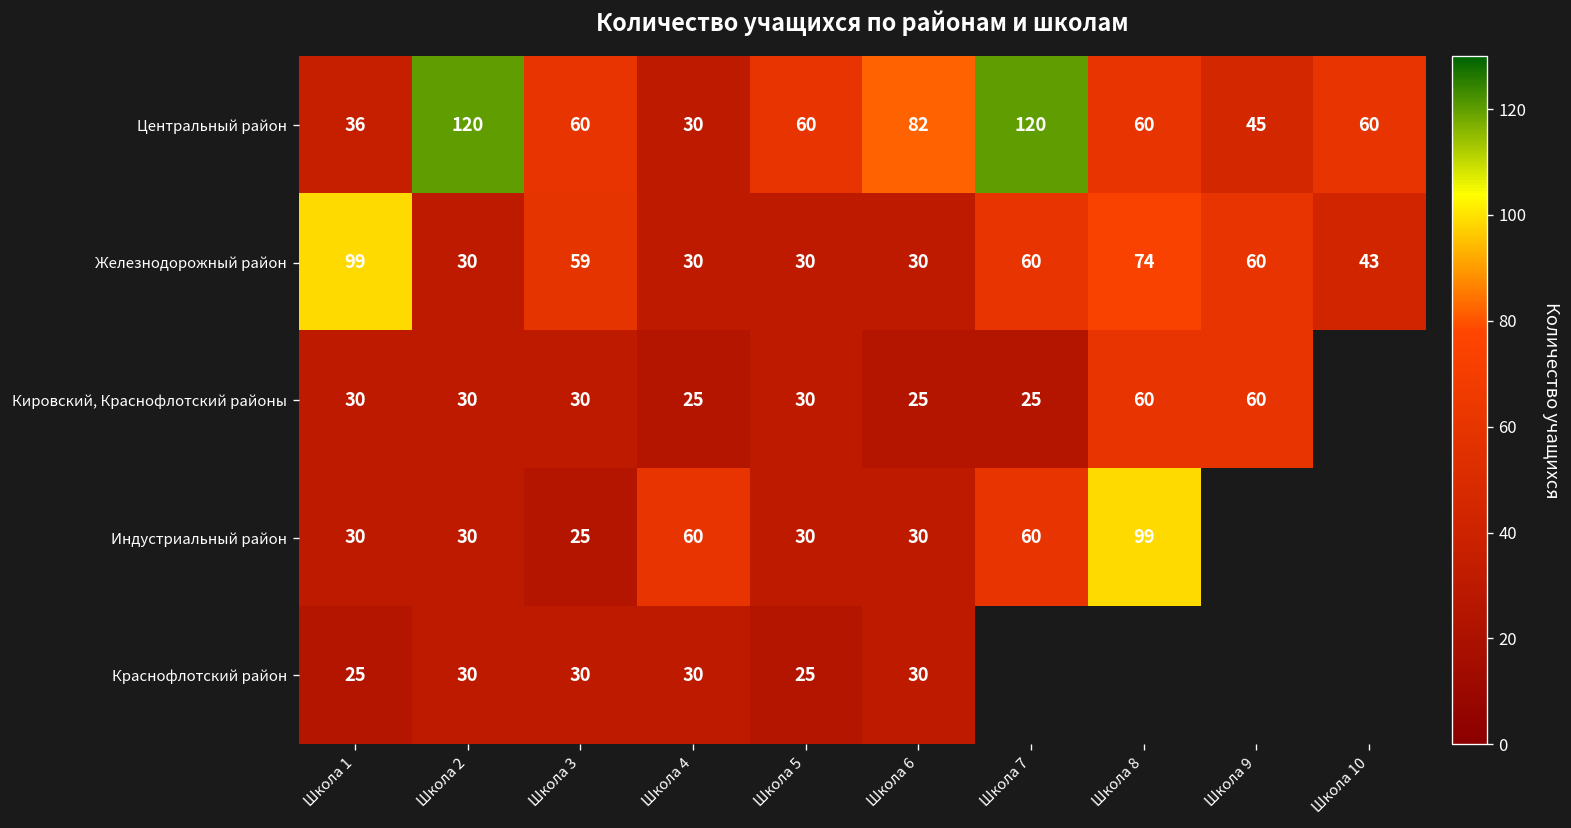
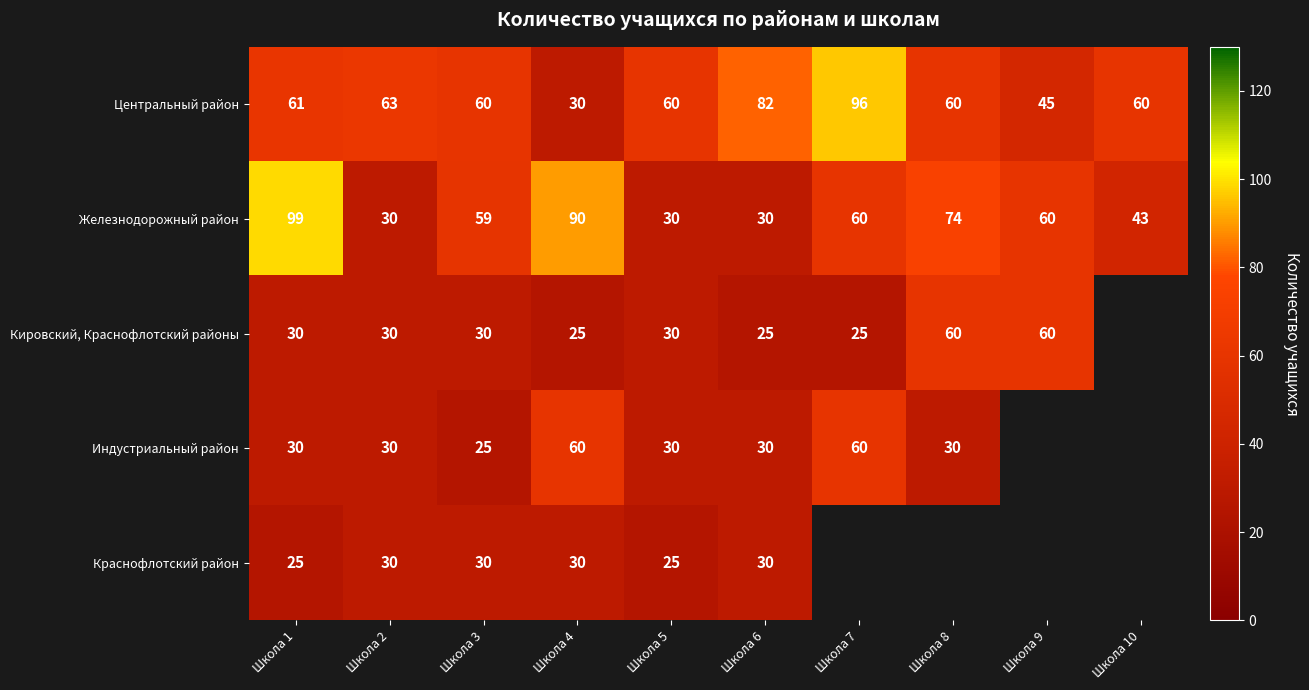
  {
    "Центральный район": {
-     "Школа 1": 36,
-     "Школа 2": 120,
+     "Школа 1": 61,
+     "Школа 2": 63,
      "Школа 3": 60,
      "Школа 4": 30,
      "Школа 5": 60,
      "Школа 6": 82,
-     "Школа 7": 120,
+     "Школа 7": 96,
      "Школа 8": 60,
      "Школа 9": 45,
      "Школа 10": 60
    },
    "Железнодорожный район": {
      "Школа 1": 99,
      "Школа 2": 30,
      "Школа 3": 59,
-     "Школа 4": 30,
+     "Школа 4": 90,
      "Школа 5": 30,
      "Школа 6": 30,
      "Школа 7": 60,
      "Школа 8": 74,
      "Школа 9": 60,
      "Школа 10": 43
    },
    "Кировский, Краснофлотский районы": {
      "Школа 1": 30,
      "Школа 2": 30,
      "Школа 3": 30,
      "Школа 4": 25,
      "Школа 5": 30,
      "Школа 6": 25,
      "Школа 7": 25,
      "Школа 8": 60,
      "Школа 9": 60
    },
    "Индустриальный район": {
      "Школа 1": 30,
      "Школа 2": 30,
      "Школа 3": 25,
      "Школа 4": 60,
      "Школа 5": 30,
      "Школа 6": 30,
      "Школа 7": 60,
-     "Школа 8": 99
+     "Школа 8": 30
    },
    "Краснофлотский район": {
      "Школа 1": 25,
      "Школа 2": 30,
      "Школа 3": 30,
      "Школа 4": 30,
      "Школа 5": 25,
      "Школа 6": 30
    }
  }
